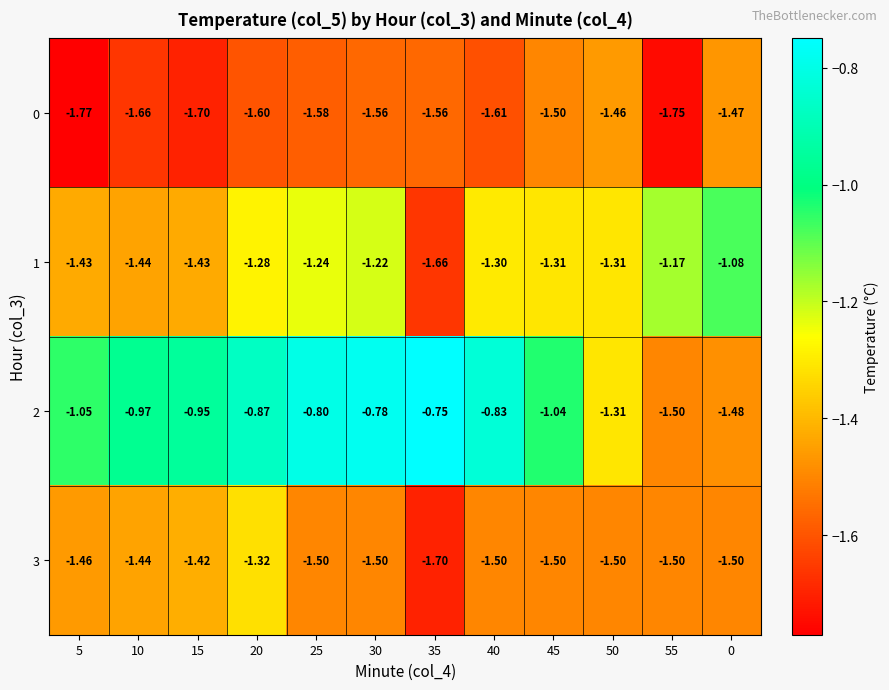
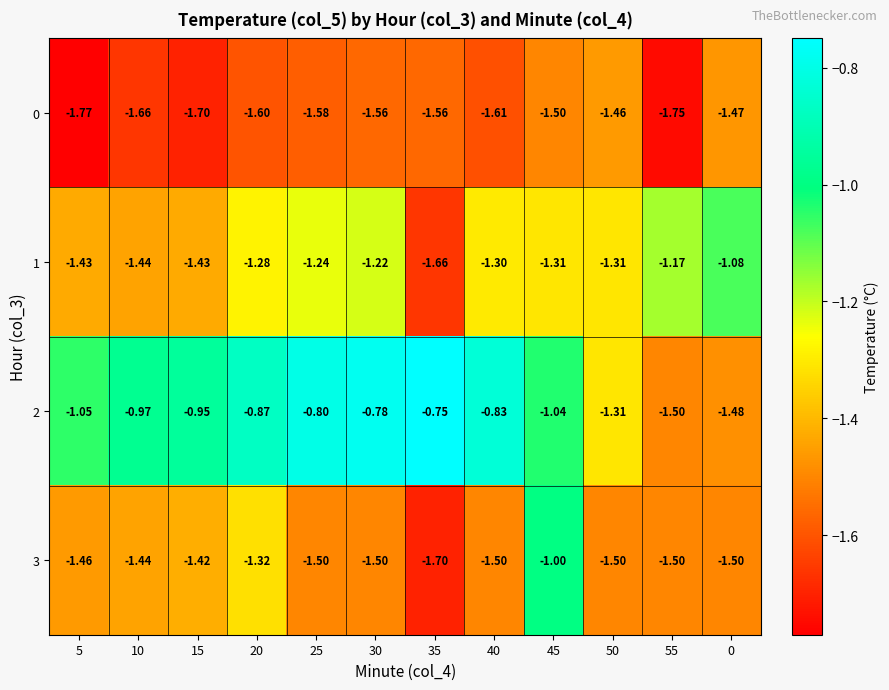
  {
    "0": {
      "5": -1.77,
      "10": -1.66,
      "15": -1.70,
      "20": -1.60,
      "25": -1.58,
      "30": -1.56,
      "35": -1.56,
      "40": -1.61,
      "45": -1.50,
      "50": -1.46,
      "55": -1.75,
      "0": -1.47
    },
    "1": {
      "5": -1.43,
      "10": -1.44,
      "15": -1.43,
      "20": -1.28,
      "25": -1.24,
      "30": -1.22,
      "35": -1.66,
      "40": -1.30,
      "45": -1.31,
      "50": -1.31,
      "55": -1.17,
      "0": -1.08
    },
    "2": {
      "5": -1.05,
      "10": -0.97,
      "15": -0.95,
      "20": -0.87,
      "25": -0.80,
      "30": -0.78,
      "35": -0.75,
      "40": -0.83,
      "45": -1.04,
      "50": -1.31,
      "55": -1.50,
      "0": -1.48
    },
    "3": {
      "5": -1.46,
      "10": -1.44,
      "15": -1.42,
      "20": -1.32,
      "25": -1.50,
      "30": -1.50,
      "35": -1.70,
      "40": -1.50,
-     "45": -1.50,
+     "45": -1.00,
      "50": -1.50,
      "55": -1.50,
      "0": -1.50
    }
  }
